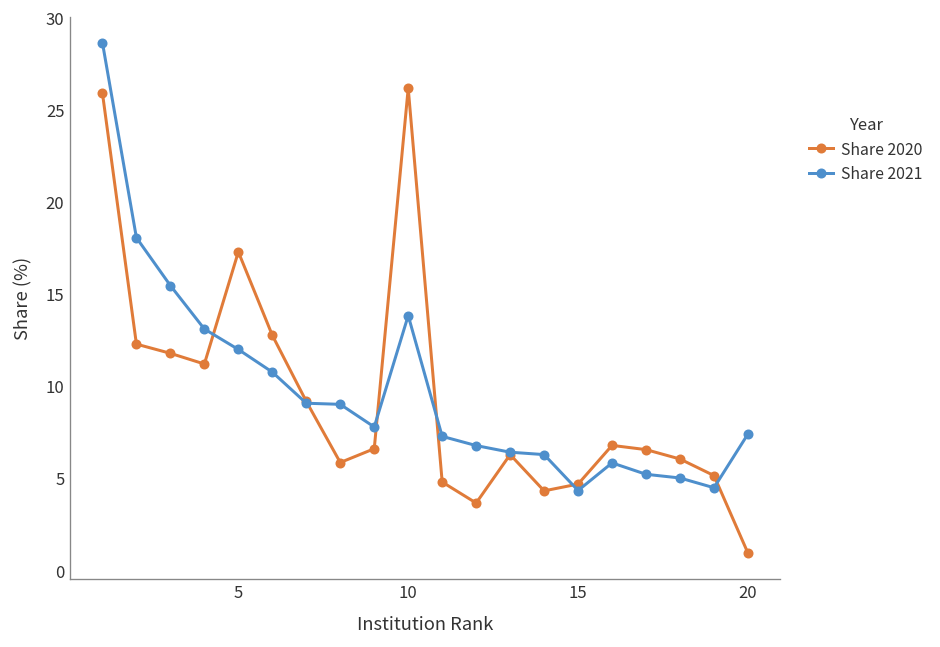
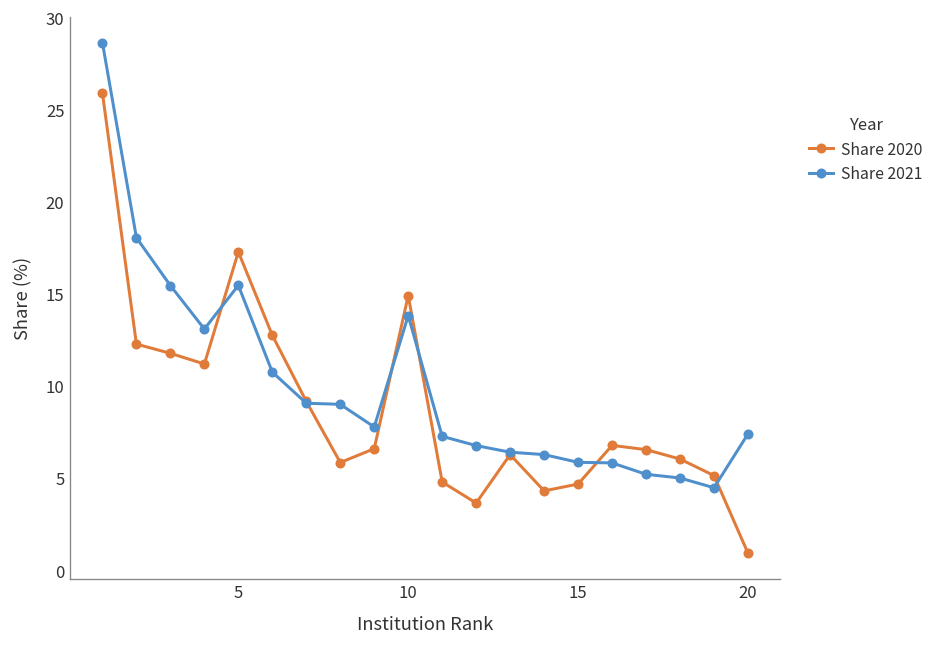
  {
    "Share 2020": {
      "5": 17.3,
-     "10": 26.2,
+     "10": 14.9,
      "15": 4.7,
      "20": 0.9
    },
    "Share 2021": {
-     "5": 12.0,
+     "5": 15.5,
      "10": 13.8,
-     "15": 4.3,
+     "15": 5.9,
      "20": 7.4
    }
  }
